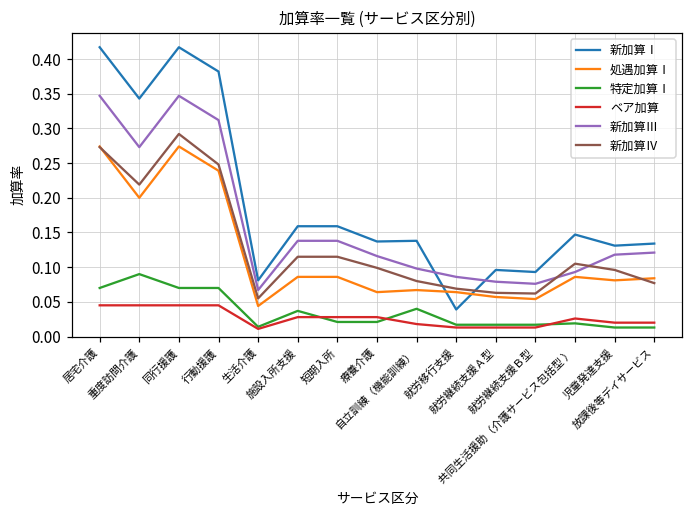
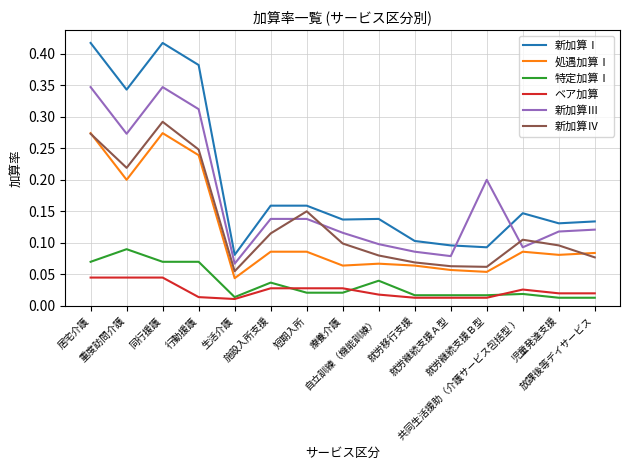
  {
    "新加算Ⅰ": {
      "居宅介護": 0.42,
      "重度訪問介護": 0.34,
      "同行援護": 0.42,
      "行動援護": 0.38,
      "生活介護": 0.08,
      "施設入所支援": 0.16,
      "短期入所": 0.16,
      "療養介護": 0.14,
      "自立訓練（機能訓練）": 0.14,
-     "就労移行支援": 0.04,
+     "就労移行支援": 0.10,
      "就労継続支援Ａ型": 0.10,
      "就労継続支援Ｂ型": 0.09,
      "共同生活援助（介護サービス包括型 ）": 0.15,
      "児童発達支援": 0.13,
      "放課後等デイサービス": 0.13
    },
    "処遇加算Ⅰ": {
      "重度訪問介護": 0.20,
      "同行援護": 0.27,
      "行動援護": 0.24,
      "生活介護": 0.04,
      "施設入所支援": 0.09,
      "短期入所": 0.09,
      "療養介護": 0.06,
      "自立訓練（機能訓練）": 0.07,
      "就労移行支援": 0.06,
      "就労継続支援Ａ型": 0.06,
      "就労継続支援Ｂ型": 0.05,
      "共同生活援助（介護サービス包括型 ）": 0.09,
      "児童発達支援": 0.08,
      "放課後等デイサービス": 0.08
    },
    "特定加算Ⅰ": {
      "居宅介護": 0.07,
      "重度訪問介護": 0.09,
      "同行援護": 0.07,
      "行動援護": 0.07,
      "施設入所支援": 0.04,
      "短期入所": 0.02,
      "療養介護": 0.02,
      "自立訓練（機能訓練）": 0.04,
      "共同生活援助（介護サービス包括型 ）": 0.02,
      "児童発達支援": 0.01,
      "放課後等デイサービス": 0.01
    },
    "ベア加算": {
      "居宅介護": 0.05,
      "重度訪問介護": 0.05,
      "同行援護": 0.05,
-     "行動援護": 0.05,
+     "行動援護": 0.01,
      "施設入所支援": 0.03,
      "短期入所": 0.03,
      "療養介護": 0.03,
      "自立訓練（機能訓練）": 0.02,
      "共同生活援助（介護サービス包括型 ）": 0.03,
      "児童発達支援": 0.02,
      "放課後等デイサービス": 0.02
    },
    "新加算Ⅲ": {
      "居宅介護": 0.35,
      "重度訪問介護": 0.27,
      "同行援護": 0.35,
      "行動援護": 0.31,
      "生活介護": 0.07,
      "施設入所支援": 0.14,
      "短期入所": 0.14,
      "療養介護": 0.12,
      "自立訓練（機能訓練）": 0.10,
      "就労移行支援": 0.09,
      "就労継続支援Ａ型": 0.08,
-     "就労継続支援Ｂ型": 0.08,
+     "就労継続支援Ｂ型": 0.20,
      "共同生活援助（介護サービス包括型 ）": 0.09,
      "児童発達支援": 0.12,
      "放課後等デイサービス": 0.12
    },
    "新加算Ⅳ": {
      "重度訪問介護": 0.22,
      "同行援護": 0.29,
      "行動援護": 0.25,
      "生活介護": 0.06,
      "施設入所支援": 0.12,
-     "短期入所": 0.12,
+     "短期入所": 0.15,
      "療養介護": 0.10,
      "自立訓練（機能訓練）": 0.08,
      "就労移行支援": 0.07,
      "就労継続支援Ａ型": 0.06,
      "就労継続支援Ｂ型": 0.06,
      "共同生活援助（介護サービス包括型 ）": 0.11,
      "児童発達支援": 0.10,
      "放課後等デイサービス": 0.08
    }
  }
